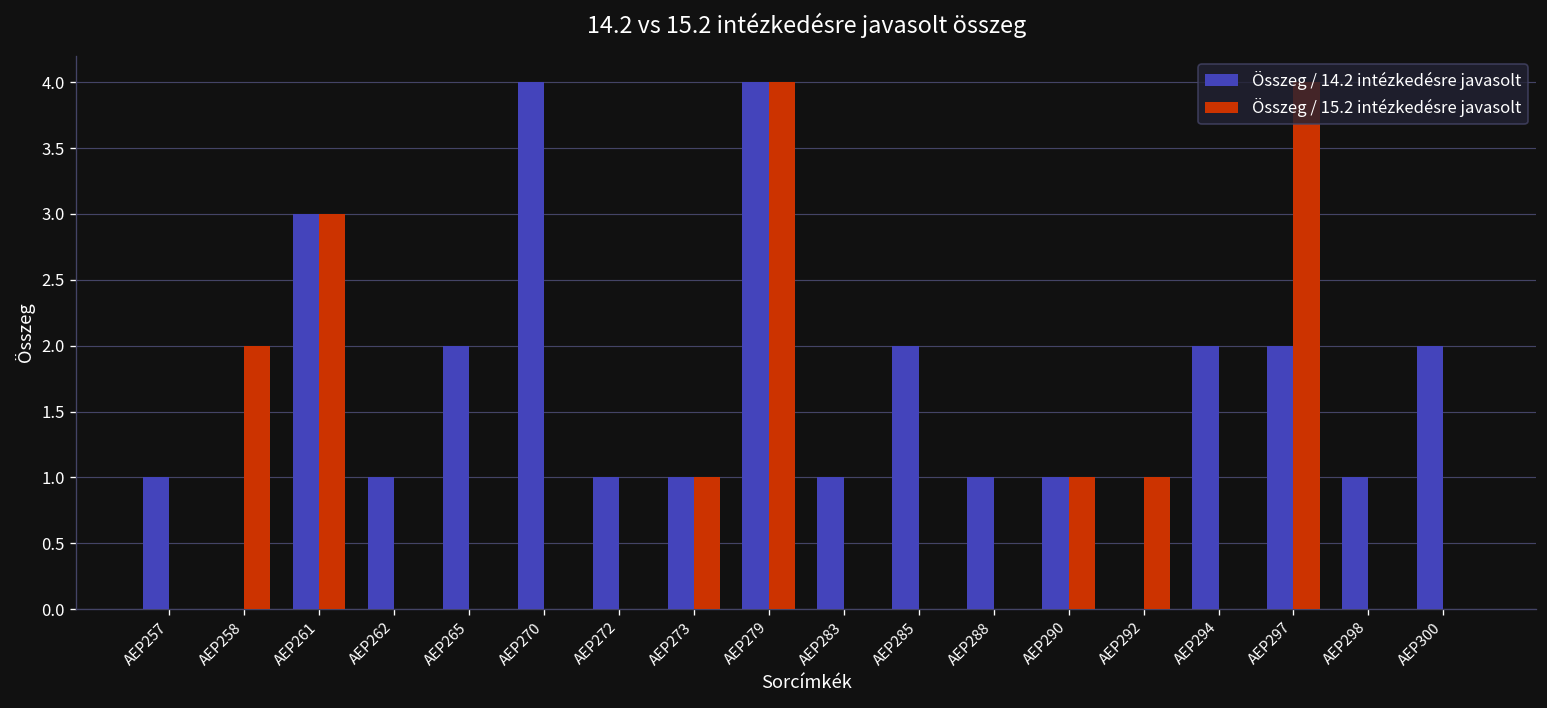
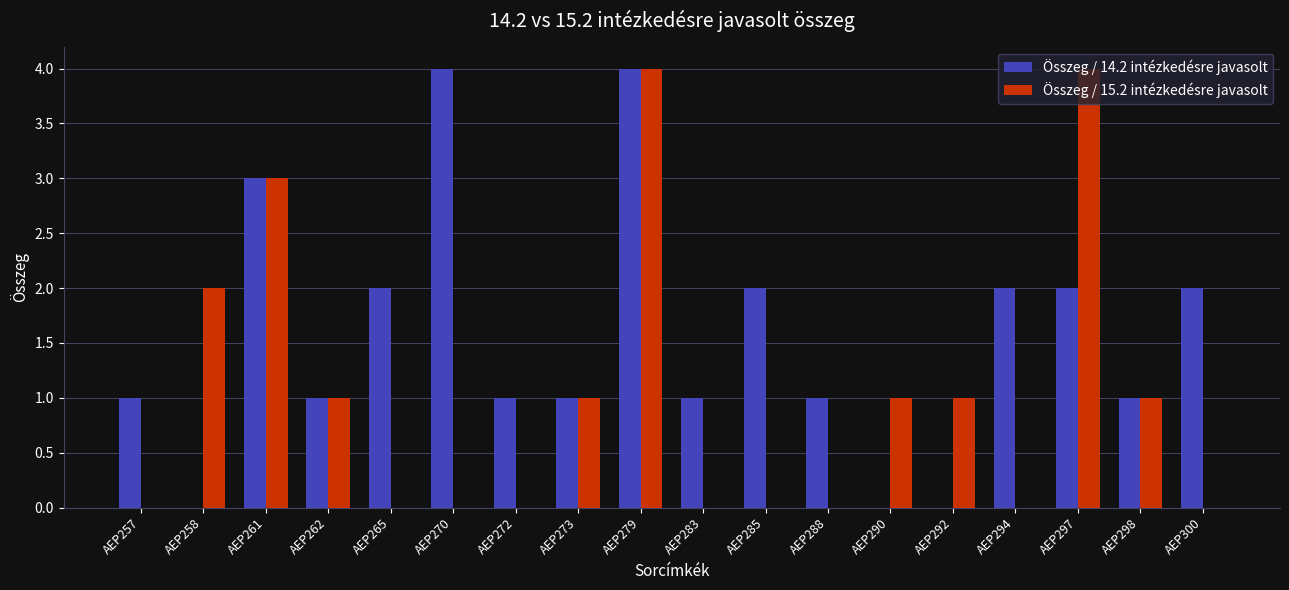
  {
    "Összeg / 14.2 intézkedésre javasolt": {
      "AEP257": 1,
      "AEP258": 0,
      "AEP261": 3,
      "AEP262": 1,
      "AEP265": 2,
      "AEP270": 4,
      "AEP272": 1,
      "AEP273": 1,
      "AEP279": 4,
      "AEP283": 1,
      "AEP285": 2,
      "AEP288": 1,
-     "AEP290": 1,
+     "AEP290": 0,
      "AEP292": 0,
      "AEP294": 2,
      "AEP297": 2,
      "AEP298": 1,
      "AEP300": 2
    },
    "Összeg / 15.2 intézkedésre javasolt": {
      "AEP257": 0,
      "AEP258": 2,
      "AEP261": 3,
-     "AEP262": 0,
+     "AEP262": 1,
      "AEP265": 0,
      "AEP270": 0,
      "AEP272": 0,
      "AEP273": 1,
      "AEP279": 4,
      "AEP283": 0,
      "AEP285": 0,
      "AEP288": 0,
      "AEP290": 1,
      "AEP292": 1,
      "AEP294": 0,
-     "AEP298": 0,
+     "AEP298": 1,
      "AEP300": 0
    }
  }
